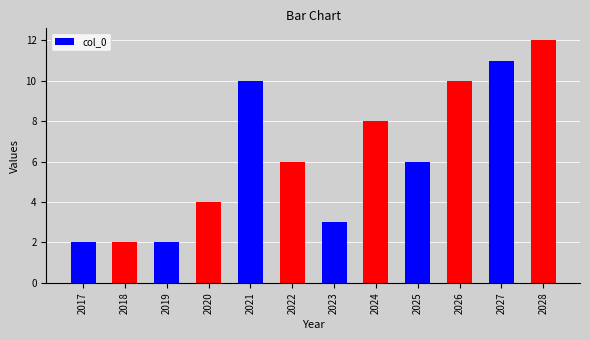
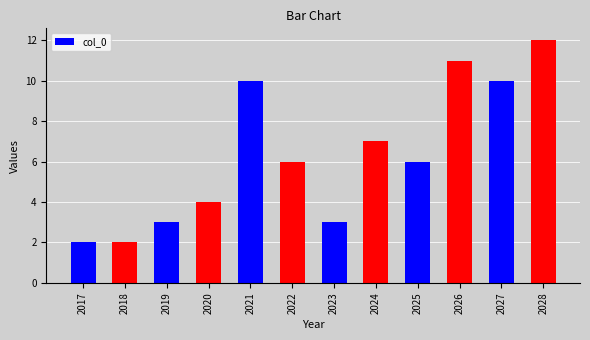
  {
    "2017": 2,
    "2018": 2,
-   "2019": 2,
+   "2019": 3,
    "2020": 4,
    "2021": 10,
    "2022": 6,
    "2023": 3,
-   "2024": 8,
+   "2024": 7,
    "2025": 6,
-   "2026": 10,
-   "2027": 11,
+   "2026": 11,
+   "2027": 10,
    "2028": 12
  }
